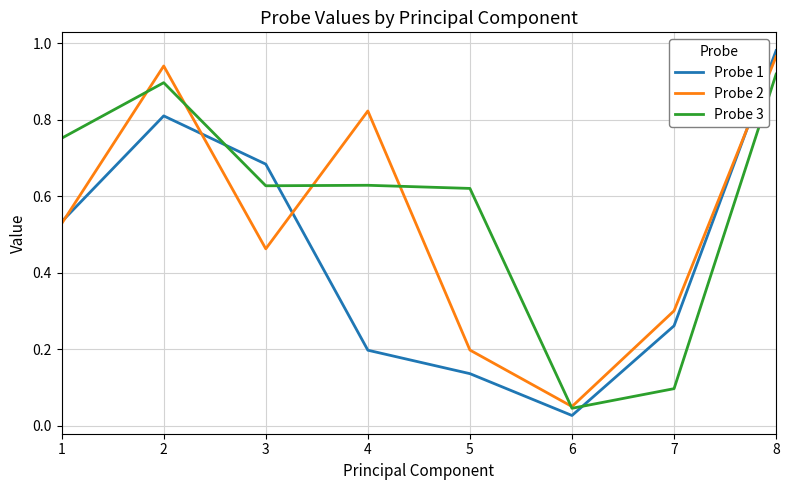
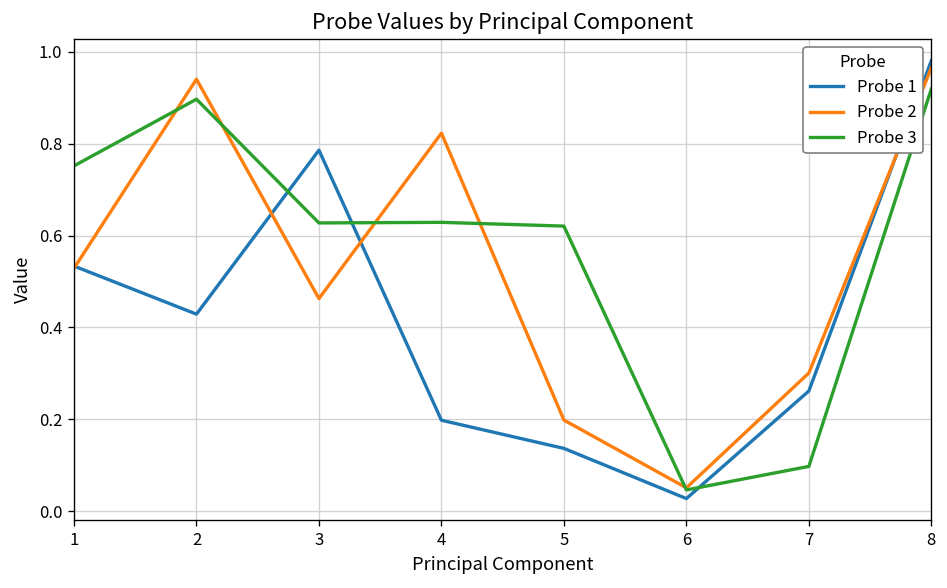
  {
    "Probe 1": {
-     "2": 0.81,
-     "3": 0.68,
+     "2": 0.43,
+     "3": 0.79,
      "4": 0.20,
      "5": 0.14,
      "6": 0.03,
      "7": 0.26,
      "8": 0.98
    },
    "Probe 2": {
      "2": 0.94,
      "3": 0.46,
      "4": 0.82,
      "5": 0.20,
      "7": 0.30,
      "8": 0.97
    },
    "Probe 3": {
      "1": 0.75,
      "2": 0.90,
      "3": 0.63,
      "4": 0.63,
      "5": 0.62,
      "7": 0.10,
      "8": 0.92
    }
  }
